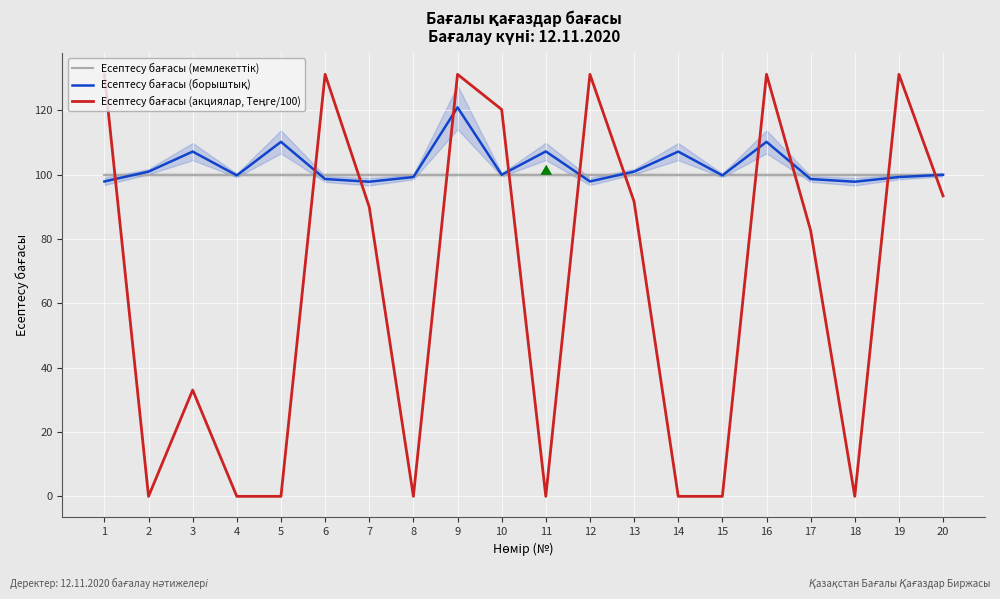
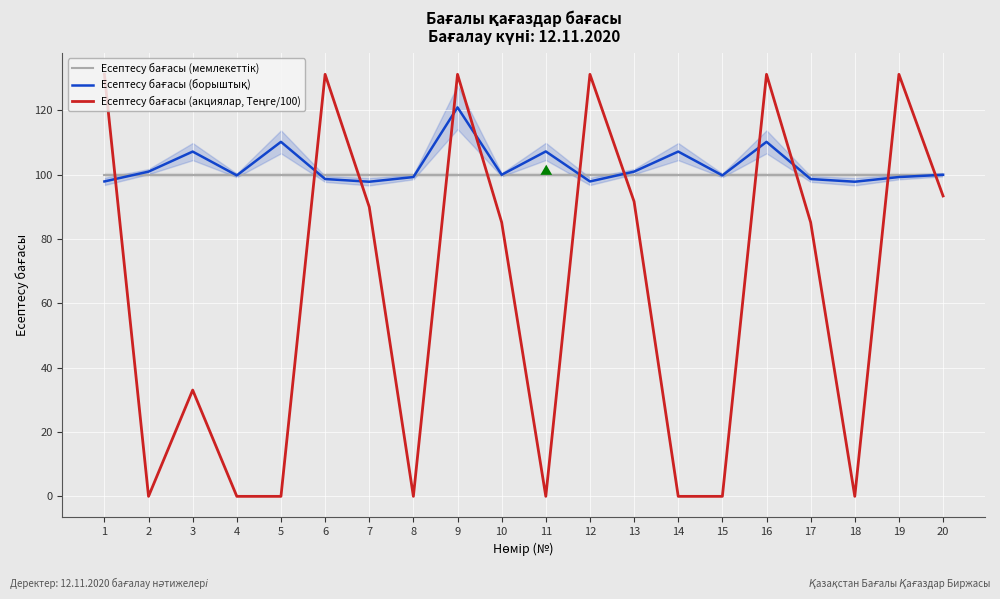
  {
    "Есептесу бағасы (акциялар, Теңге/100)": {
      "2": 0,
      "3": 33,
      "4": 0,
      "5": 0,
      "6": 131,
      "7": 90,
      "8": 0,
      "9": 131,
-     "10": 120,
+     "10": 85,
      "11": 0,
      "12": 131,
      "13": 92,
      "14": 0,
      "15": 0,
      "16": 131,
-     "17": 83,
+     "17": 85,
      "18": 0,
      "19": 131,
      "20": 93
    }
  }
